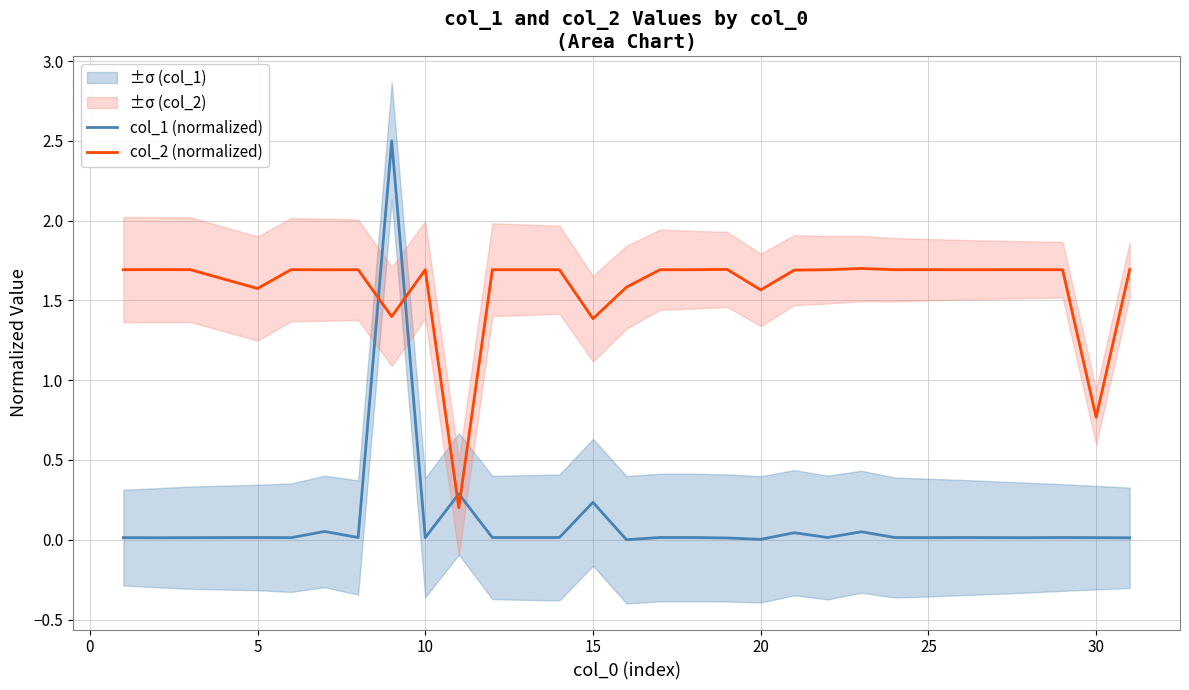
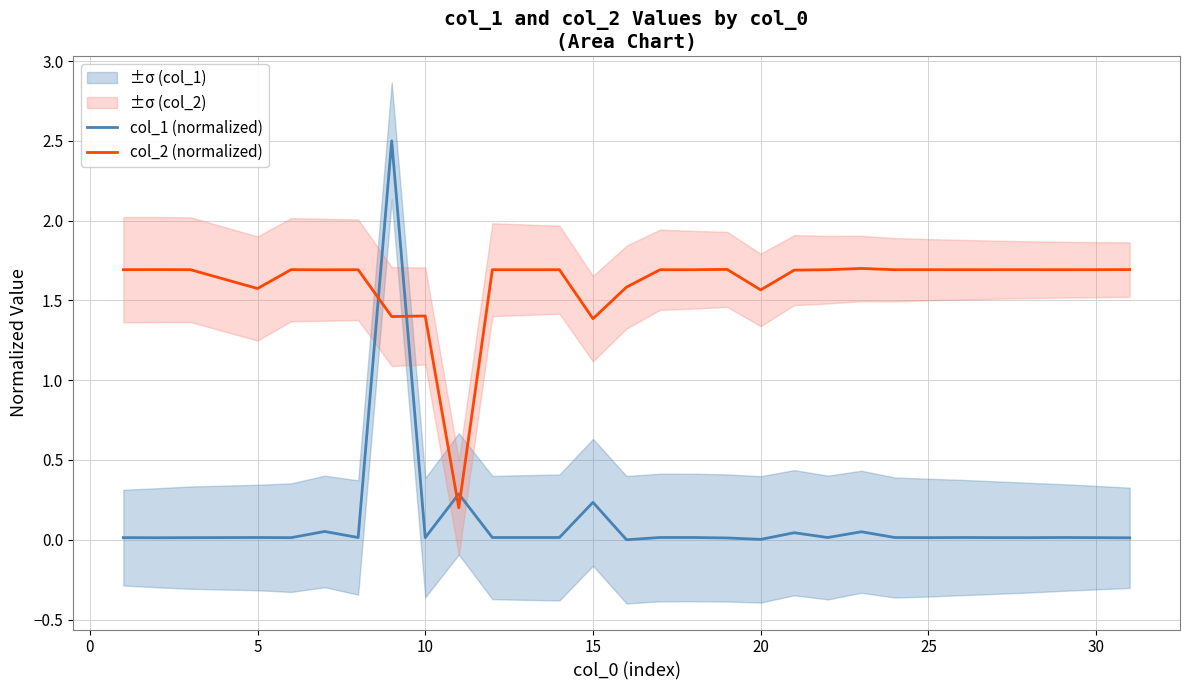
  {
    "col_2 (normalized)": {
      "5": 1.57,
-     "10": 1.69,
+     "10": 1.40,
      "15": 1.39,
      "20": 1.57,
      "25": 1.69,
-     "30": 0.77
+     "30": 1.69
    }
  }
